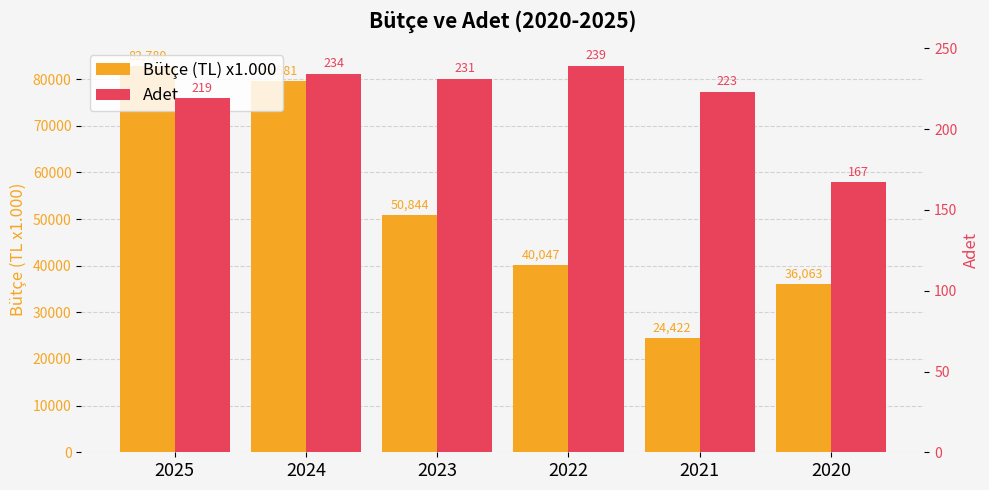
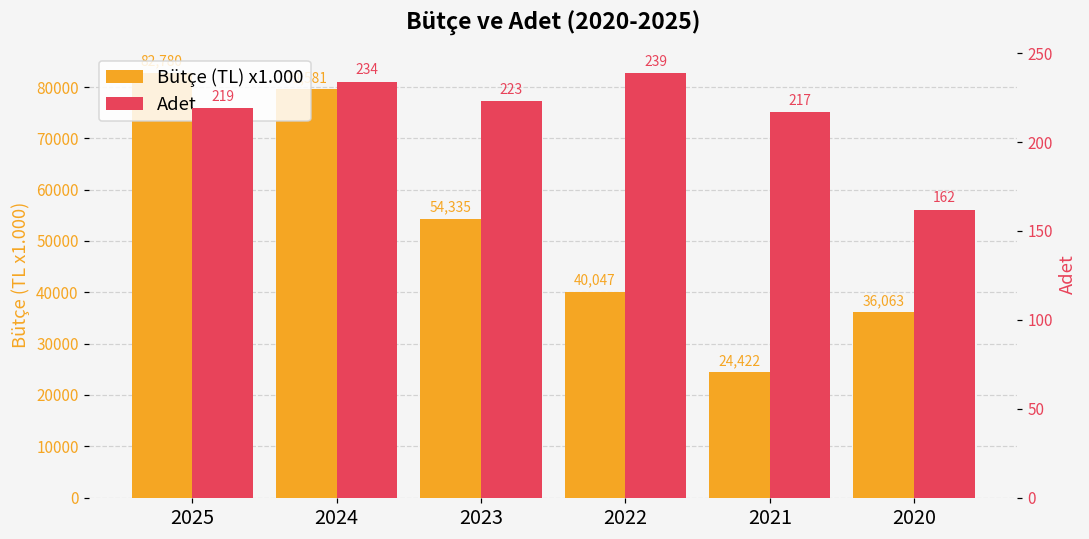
  {
    "Bütçe (TL) x1.000": {
-     "2023": "50,844",
+     "2023": "54,335",
      "2022": "40,047",
      "2021": "24,422",
      "2020": "36,063"
    },
    "Adet": {
      "2024": "234",
-     "2023": "231",
+     "2023": "223",
      "2022": "239",
-     "2021": "223",
-     "2020": "167"
+     "2021": "217",
+     "2020": "162"
    }
  }
